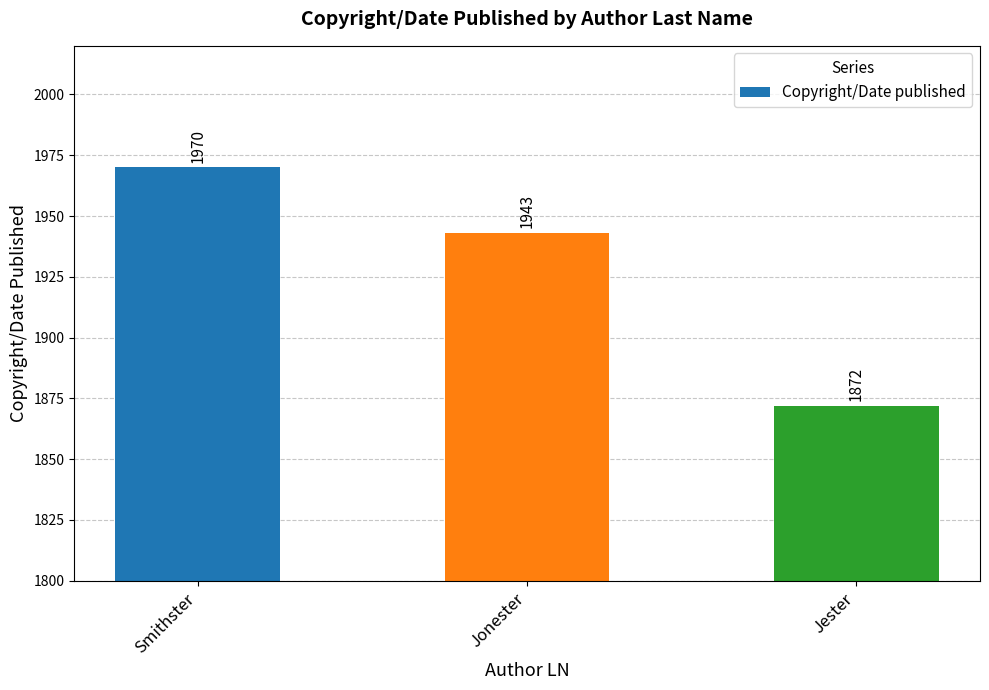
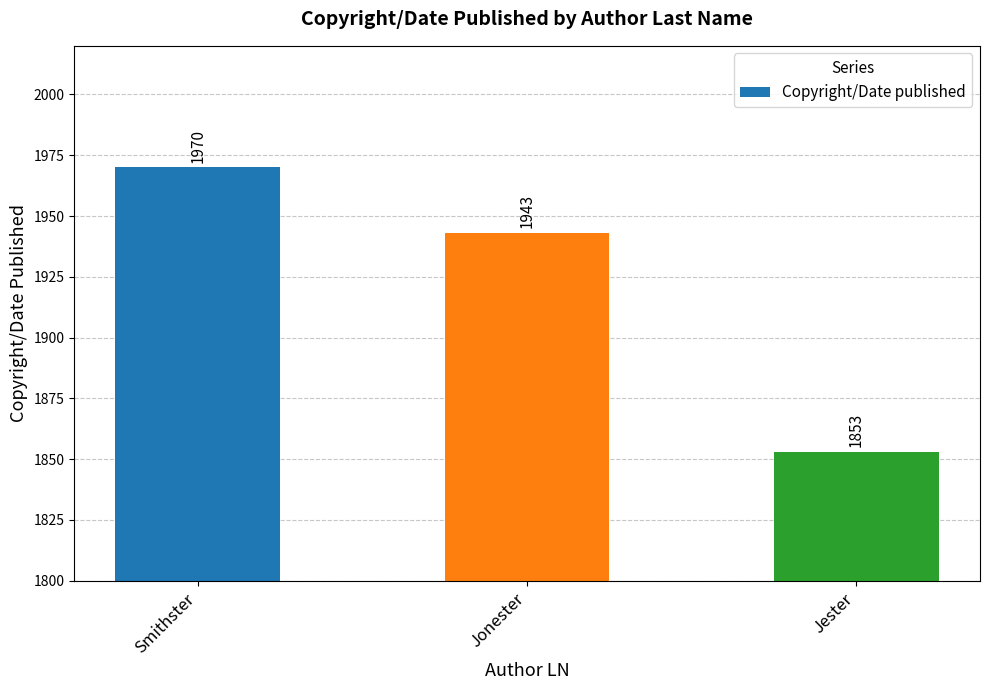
  {
    "Smithster": 1970,
    "Jonester": 1943,
-   "Jester": 1872
+   "Jester": 1853
  }
